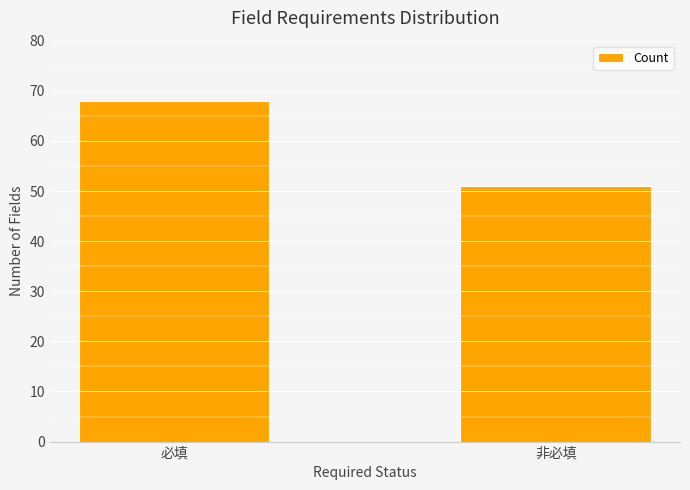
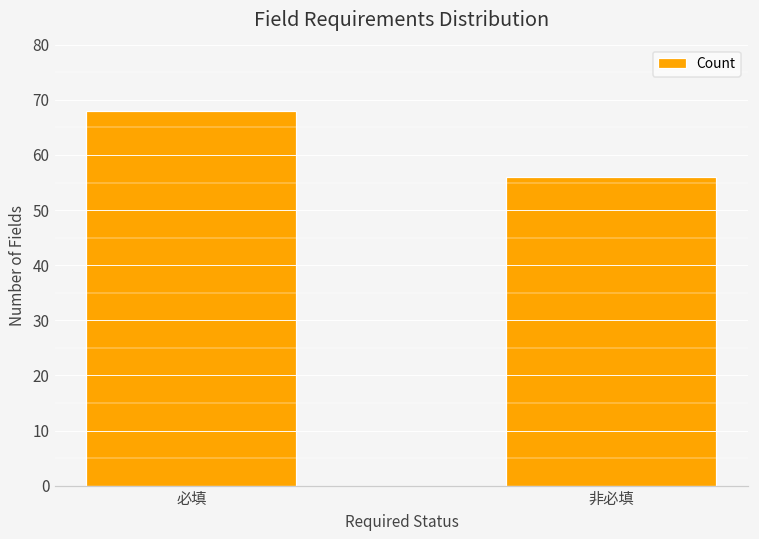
  {
    "必填": 68,
-   "非必填": 51
+   "非必填": 56
  }
